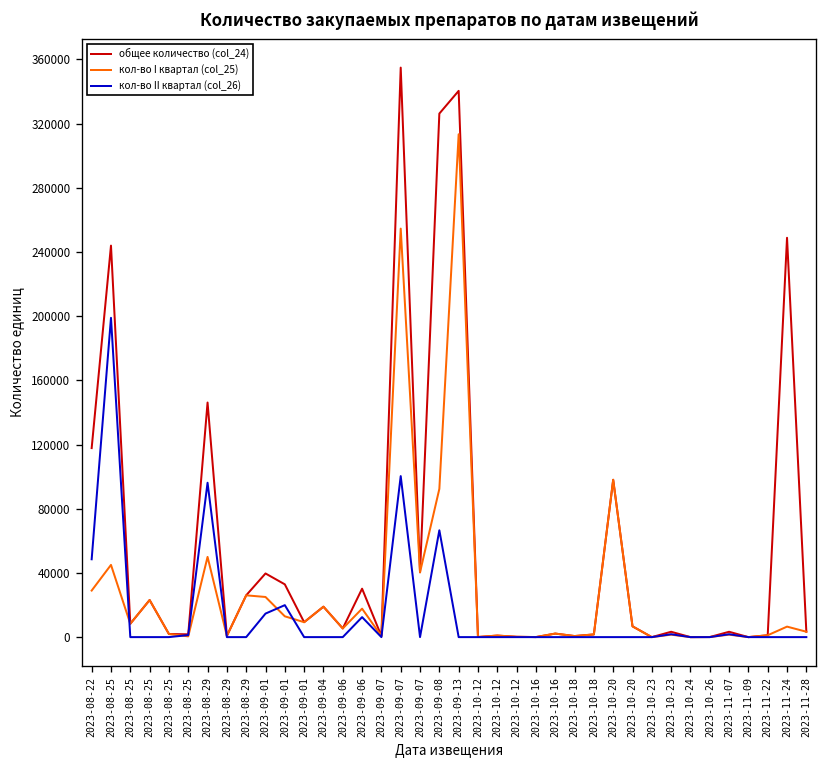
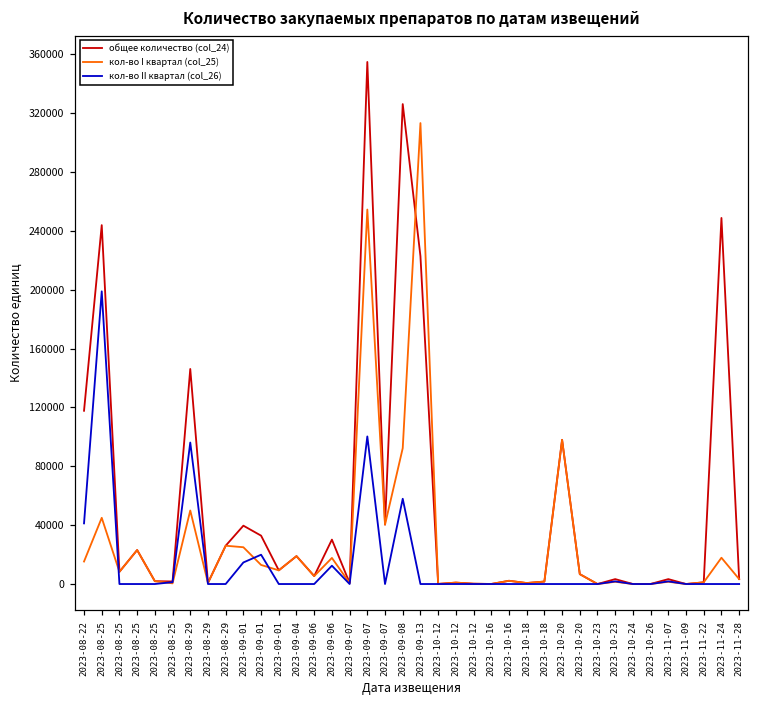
  {
    "общее количество (col_24)": {
      "2023-08-22": 118000,
      "2023-09-08": 326000,
-     "2023-09-13": 340000,
+     "2023-09-13": 223000,
      "2023-11-24": 249000
    },
    "кол-во I квартал (col_25)": {
-     "2023-08-22": 29000,
+     "2023-08-22": 15000,
      "2023-09-08": 92000,
      "2023-09-13": 313000,
-     "2023-11-24": 7000
+     "2023-11-24": 18000
    },
    "кол-во II квартал (col_26)": {
-     "2023-08-22": 49000,
+     "2023-08-22": 41000,
      "2023-09-04": 0,
-     "2023-09-08": 67000,
+     "2023-09-08": 58000,
      "2023-09-13": 0,
      "2023-11-24": 0,
      "2023-11-28": 0
    }
  }
